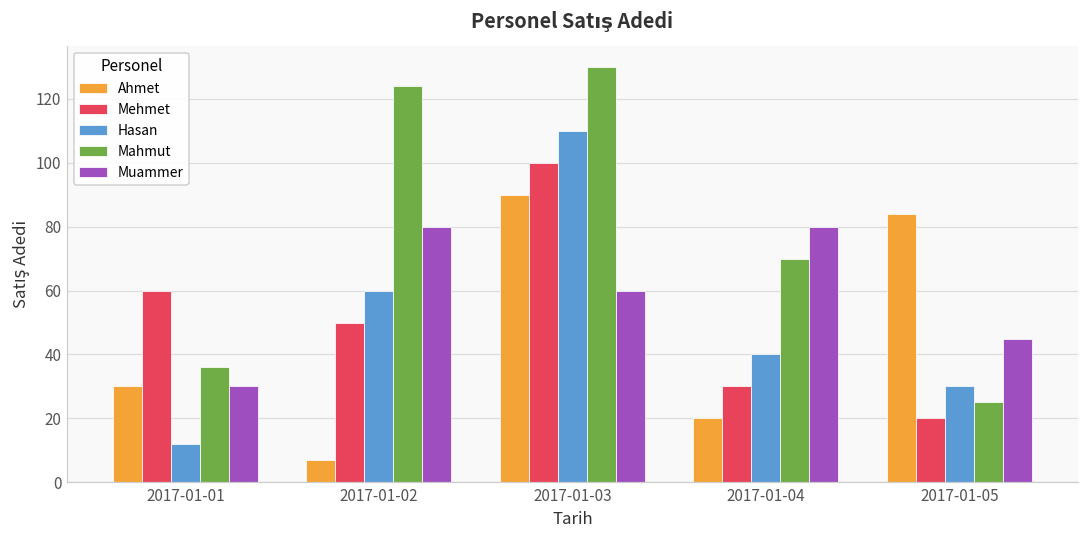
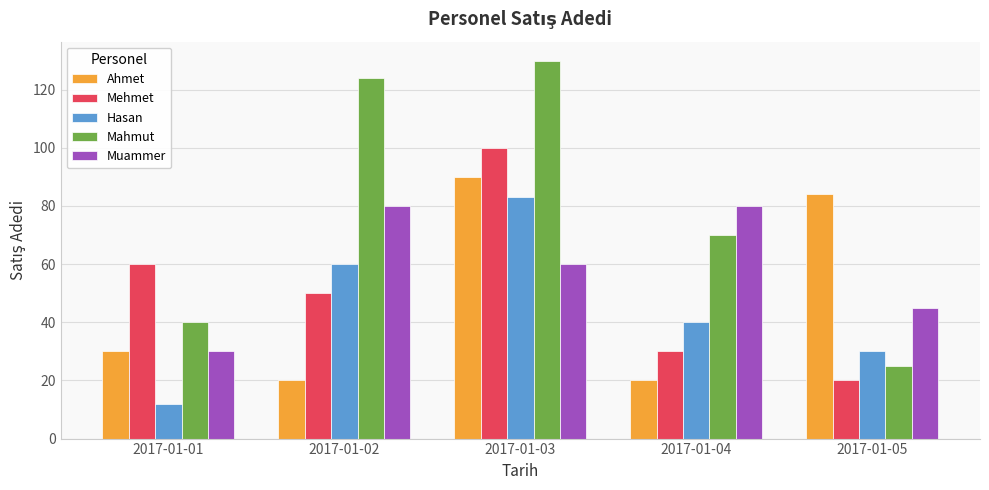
  {
    "Ahmet": {
      "2017-01-01": 30,
-     "2017-01-02": 7,
+     "2017-01-02": 20,
      "2017-01-03": 90,
      "2017-01-04": 20,
      "2017-01-05": 84
    },
    "Mehmet": {
      "2017-01-01": 60,
      "2017-01-02": 50,
      "2017-01-03": 100,
      "2017-01-04": 30,
      "2017-01-05": 20
    },
    "Hasan": {
      "2017-01-01": 12,
      "2017-01-02": 60,
-     "2017-01-03": 110,
+     "2017-01-03": 83,
      "2017-01-04": 40,
      "2017-01-05": 30
    },
    "Mahmut": {
-     "2017-01-01": 36,
+     "2017-01-01": 40,
      "2017-01-02": 124,
      "2017-01-03": 130,
      "2017-01-04": 70,
      "2017-01-05": 25
    },
    "Muammer": {
      "2017-01-01": 30,
      "2017-01-02": 80,
      "2017-01-03": 60,
      "2017-01-04": 80,
      "2017-01-05": 45
    }
  }
